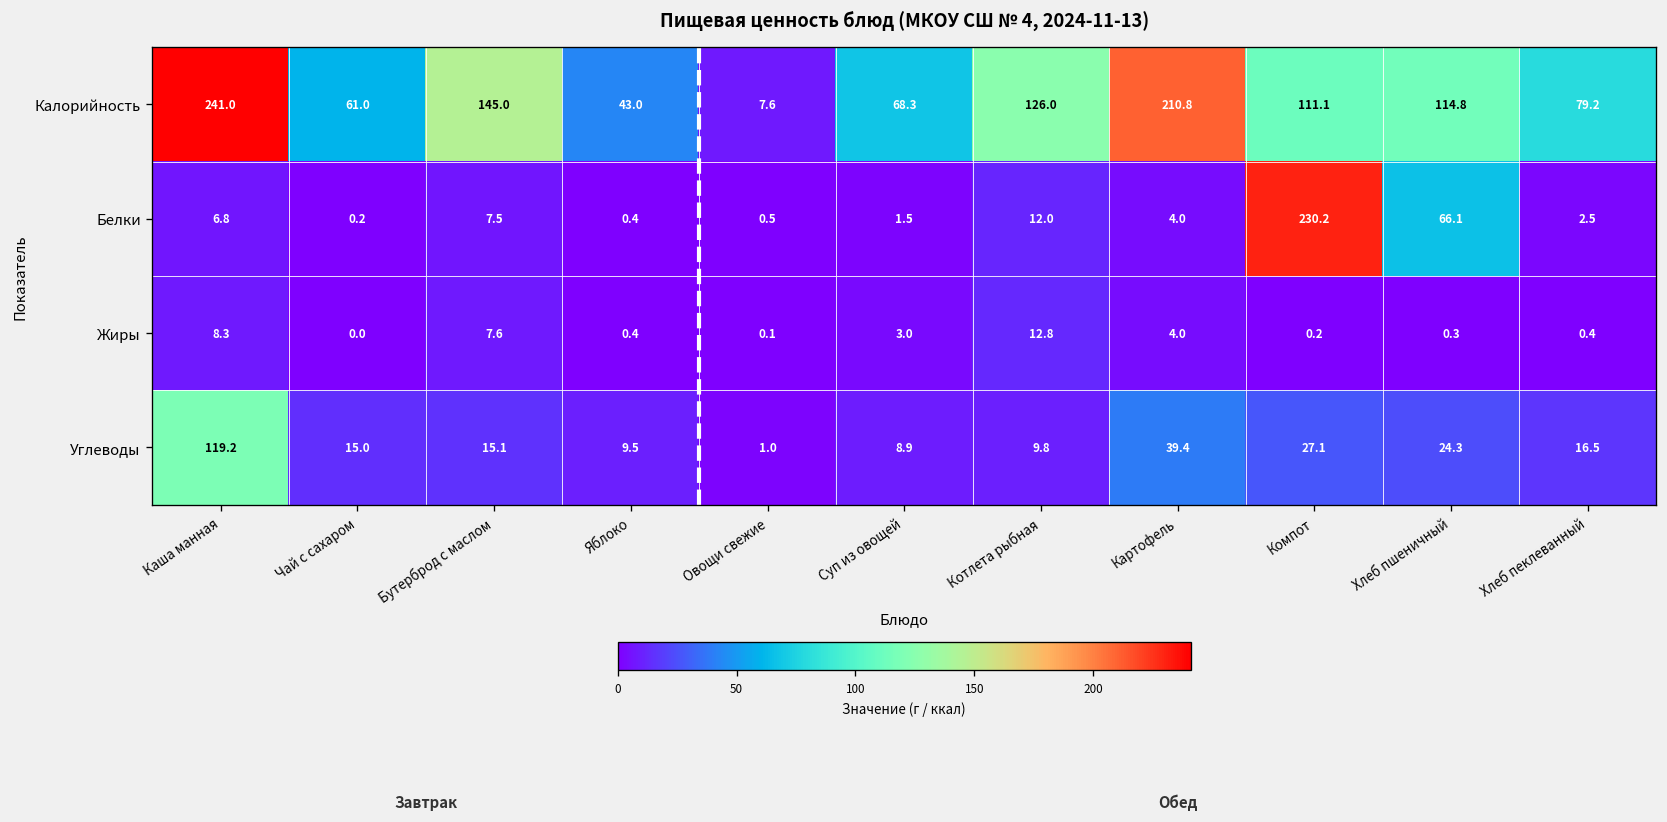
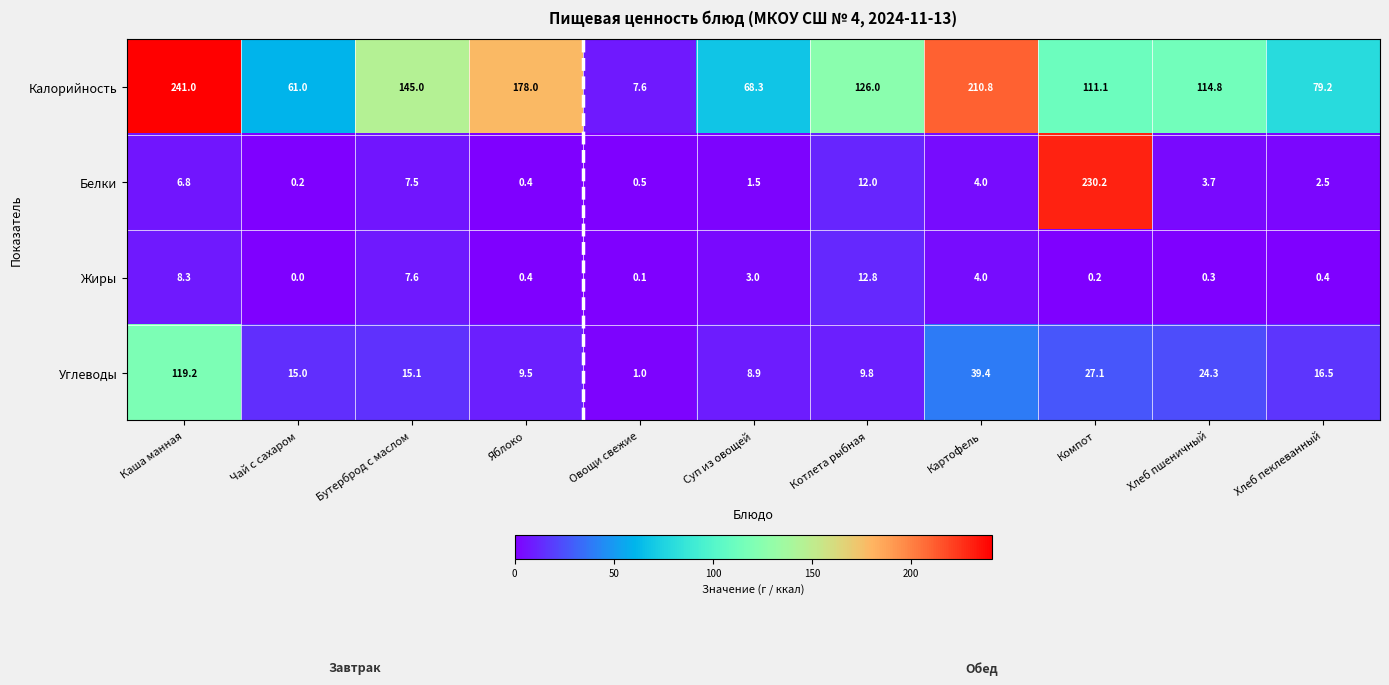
  {
    "Калорийность": {
      "Каша манная": 241.0,
      "Чай с сахаром": 61.0,
      "Бутерброд с маслом": 145.0,
-     "Яблоко": 43.0,
+     "Яблоко": 178.0,
      "Овощи свежие": 7.6,
      "Суп из овощей": 68.3,
      "Котлета рыбная": 126.0,
      "Картофель": 210.8,
      "Компот": 111.1,
      "Хлеб пшеничный": 114.8,
      "Хлеб пеклеванный": 79.2
    },
    "Белки": {
      "Каша манная": 6.8,
      "Чай с сахаром": 0.2,
      "Бутерброд с маслом": 7.5,
      "Яблоко": 0.4,
      "Овощи свежие": 0.5,
      "Суп из овощей": 1.5,
      "Котлета рыбная": 12.0,
      "Картофель": 4.0,
      "Компот": 230.2,
-     "Хлеб пшеничный": 66.1,
+     "Хлеб пшеничный": 3.7,
      "Хлеб пеклеванный": 2.5
    },
    "Жиры": {
      "Каша манная": 8.3,
      "Чай с сахаром": 0.0,
      "Бутерброд с маслом": 7.6,
      "Яблоко": 0.4,
      "Овощи свежие": 0.1,
      "Суп из овощей": 3.0,
      "Котлета рыбная": 12.8,
      "Картофель": 4.0,
      "Компот": 0.2,
      "Хлеб пшеничный": 0.3,
      "Хлеб пеклеванный": 0.4
    },
    "Углеводы": {
      "Каша манная": 119.2,
      "Чай с сахаром": 15.0,
      "Бутерброд с маслом": 15.1,
      "Яблоко": 9.5,
      "Овощи свежие": 1.0,
      "Суп из овощей": 8.9,
      "Котлета рыбная": 9.8,
      "Картофель": 39.4,
      "Компот": 27.1,
      "Хлеб пшеничный": 24.3,
      "Хлеб пеклеванный": 16.5
    }
  }
